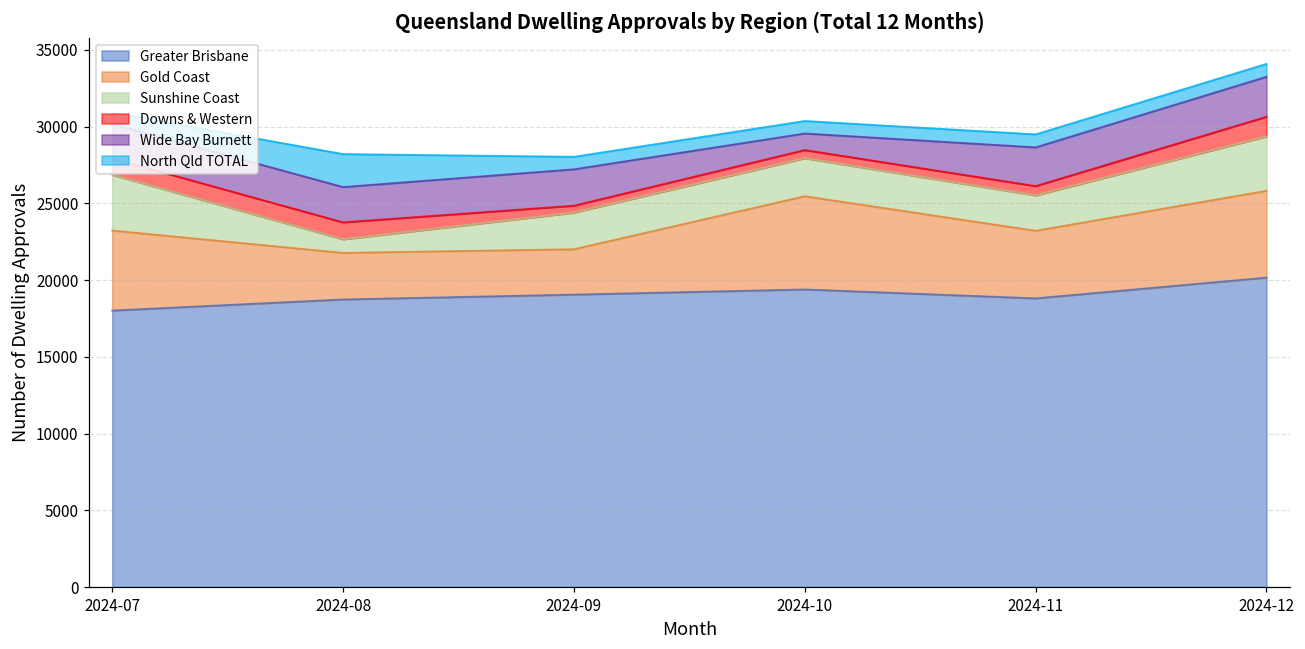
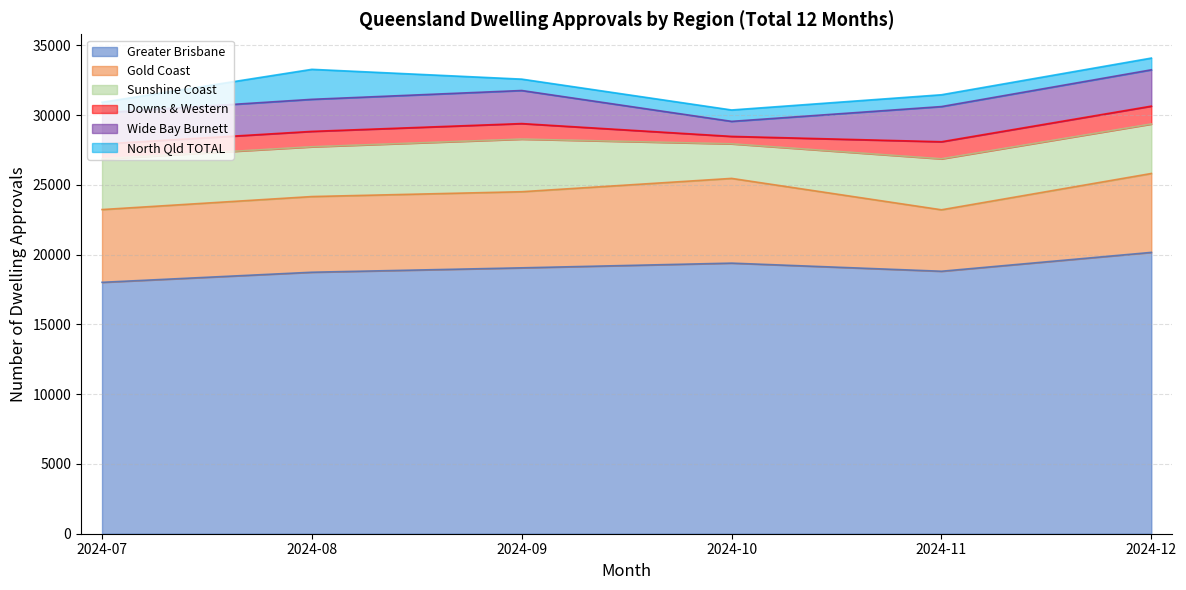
  {
    "Greater Brisbane": {
      "2024-07": 18000,
      "2024-08": 18700,
      "2024-09": 19100,
      "2024-10": 19400,
      "2024-11": 18800,
      "2024-12": 20200
    },
    "Gold Coast": {
      "2024-07": 5200,
-     "2024-08": 3000,
-     "2024-09": 3000,
+     "2024-08": 5400,
+     "2024-09": 5500,
      "2024-10": 6100,
      "2024-11": 4400,
      "2024-12": 5700
    },
    "Sunshine Coast": {
-     "2024-08": 900,
-     "2024-09": 2400,
+     "2024-08": 3600,
+     "2024-09": 3800,
      "2024-10": 2500,
-     "2024-11": 2300,
+     "2024-11": 3700,
      "2024-12": 3500
    },
    "Downs & Western": {
      "2024-08": 1100,
-     "2024-09": 500,
+     "2024-09": 1100,
      "2024-10": 500,
-     "2024-11": 600,
+     "2024-11": 1200,
      "2024-12": 1300
    },
    "Wide Bay Burnett": {
      "2024-08": 2300,
      "2024-09": 2400,
      "2024-10": 1100,
      "2024-11": 2500,
      "2024-12": 2600
    },
    "North Qld TOTAL": {
      "2024-08": 2200,
      "2024-09": 800,
      "2024-10": 800,
      "2024-11": 800,
      "2024-12": 800
    }
  }
